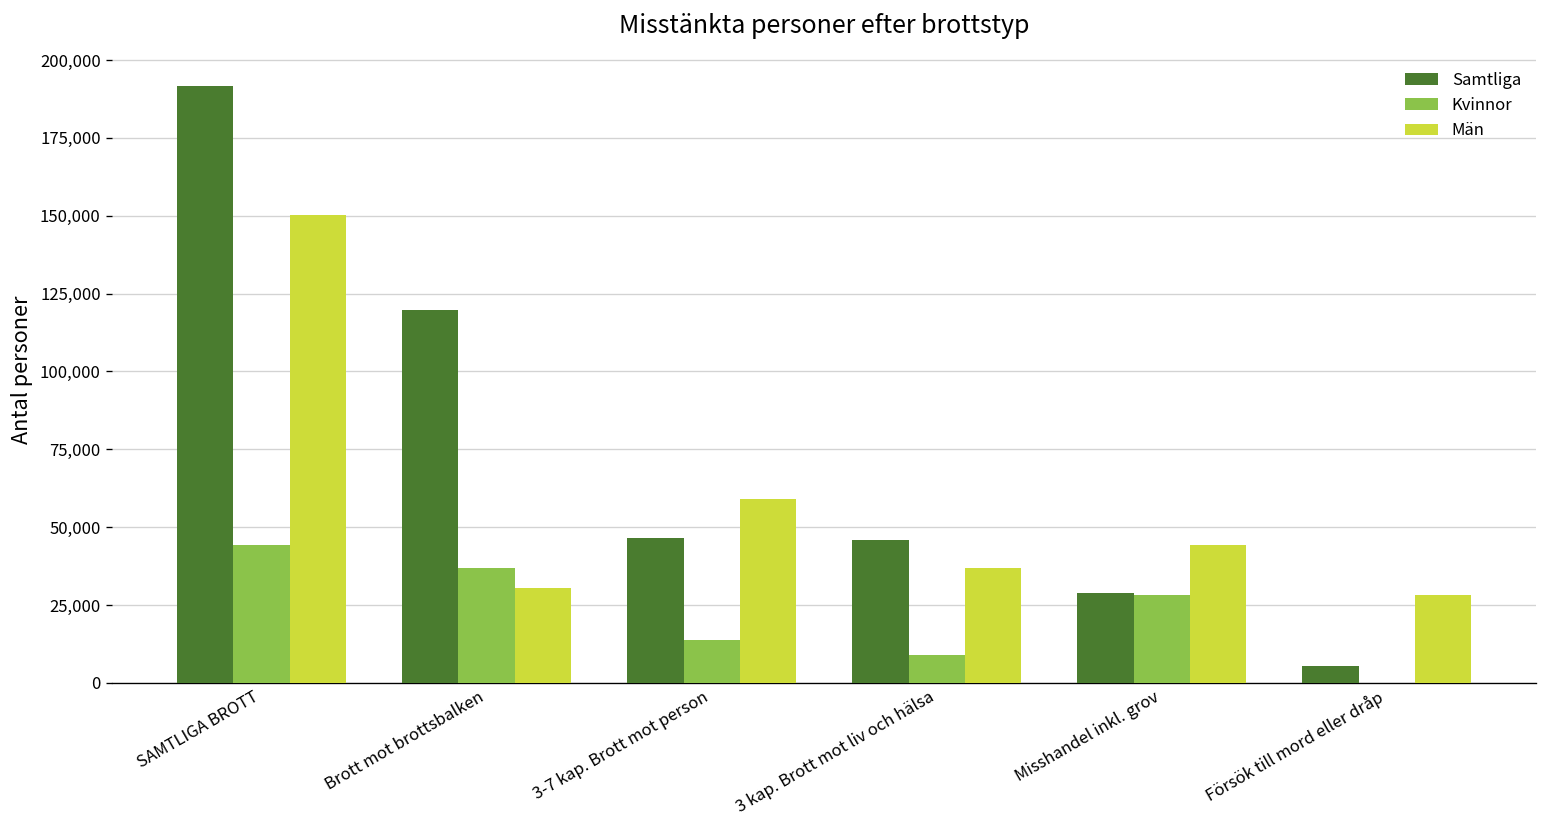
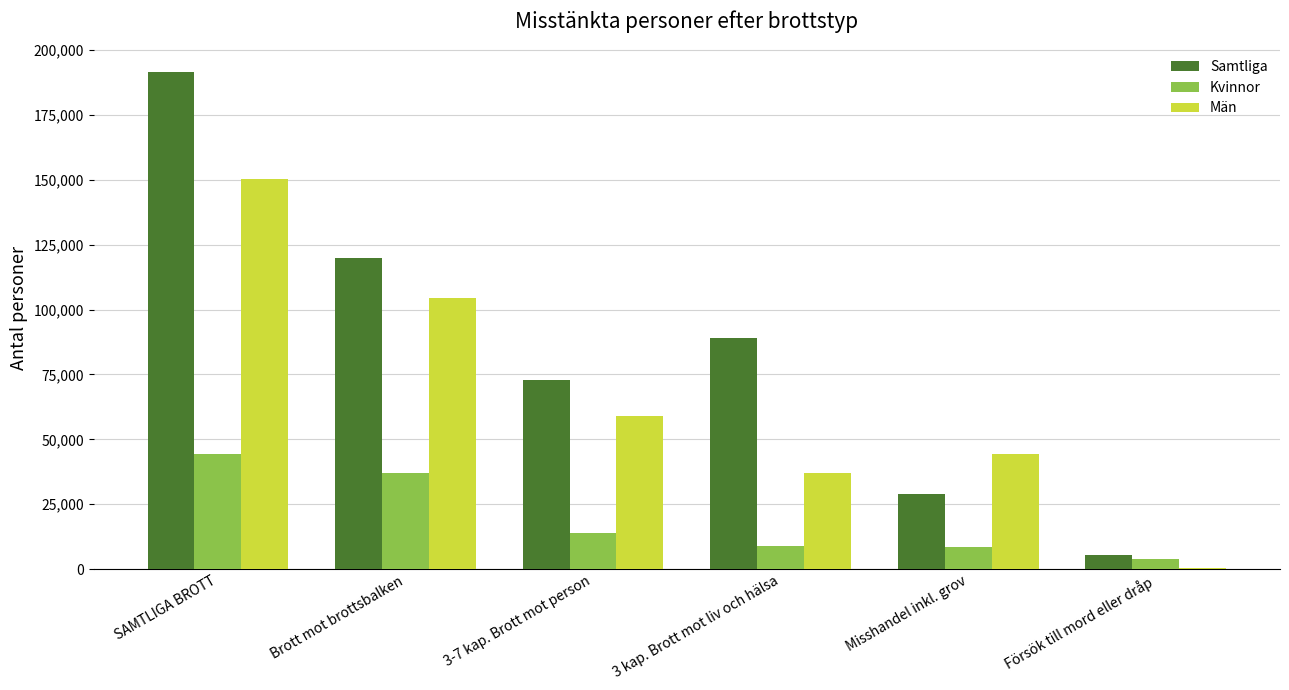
  {
    "Samtliga": {
      "SAMTLIGA BROTT": "192,000",
      "Brott mot brottsbalken": "120,000",
-     "3-7 kap. Brott mot person": "47,000",
-     "3 kap. Brott mot liv och hälsa": "46,000",
+     "3-7 kap. Brott mot person": "73,000",
+     "3 kap. Brott mot liv och hälsa": "89,000",
      "Misshandel inkl. grov": "29,000",
      "Försök till mord eller dråp": "5,000"
    },
    "Kvinnor": {
      "SAMTLIGA BROTT": "44,000",
      "Brott mot brottsbalken": "37,000",
      "3-7 kap. Brott mot person": "14,000",
      "3 kap. Brott mot liv och hälsa": "9,000",
-     "Misshandel inkl. grov": "28,000",
-     "Försök till mord eller dråp": "0"
+     "Misshandel inkl. grov": "9,000",
+     "Försök till mord eller dråp": "4,000"
    },
    "Män": {
      "SAMTLIGA BROTT": "150,000",
-     "Brott mot brottsbalken": "31,000",
+     "Brott mot brottsbalken": "104,000",
      "3-7 kap. Brott mot person": "59,000",
      "3 kap. Brott mot liv och hälsa": "37,000",
      "Misshandel inkl. grov": "44,000",
-     "Försök till mord eller dråp": "28,000"
+     "Försök till mord eller dråp": "0"
    }
  }
